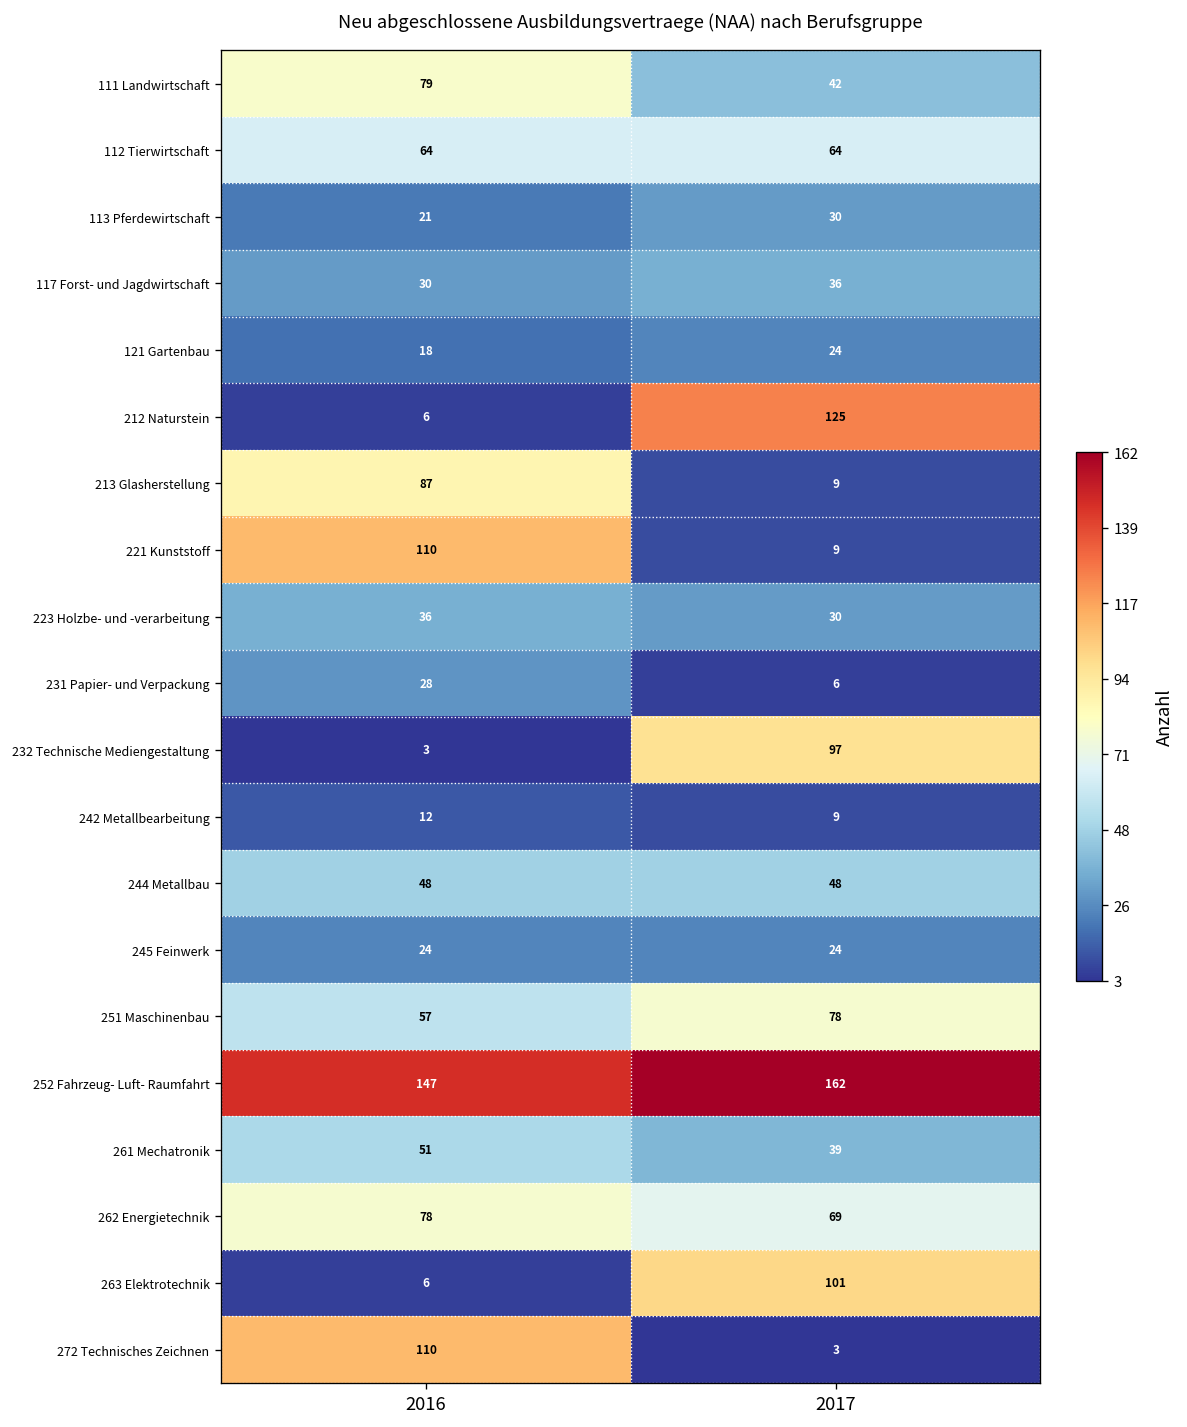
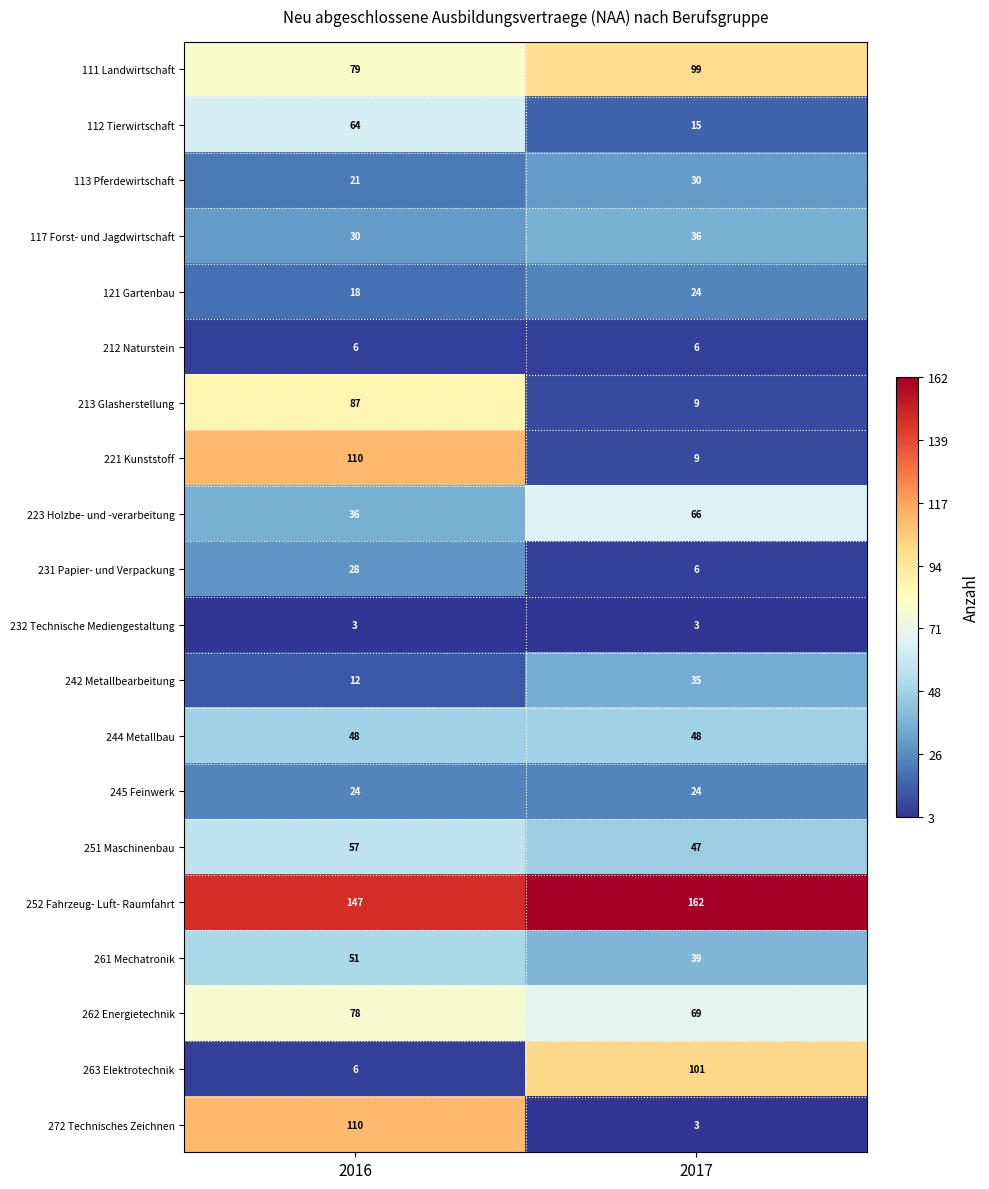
  {
    "111 Landwirtschaft": {
      "2016": 79,
-     "2017": 42
+     "2017": 99
    },
    "112 Tierwirtschaft": {
      "2016": 64,
-     "2017": 64
+     "2017": 15
    },
    "113 Pferdewirtschaft": {
      "2016": 21,
      "2017": 30
    },
    "117 Forst- und Jagdwirtschaft": {
      "2016": 30,
      "2017": 36
    },
    "121 Gartenbau": {
      "2016": 18,
      "2017": 24
    },
    "212 Naturstein": {
      "2016": 6,
-     "2017": 125
+     "2017": 6
    },
    "213 Glasherstellung": {
      "2016": 87,
      "2017": 9
    },
    "221 Kunststoff": {
      "2016": 110,
      "2017": 9
    },
    "223 Holzbe- und -verarbeitung": {
      "2016": 36,
-     "2017": 30
+     "2017": 66
    },
    "231 Papier- und Verpackung": {
      "2016": 28,
      "2017": 6
    },
    "232 Technische Mediengestaltung": {
      "2016": 3,
-     "2017": 97
+     "2017": 3
    },
    "242 Metallbearbeitung": {
      "2016": 12,
-     "2017": 9
+     "2017": 35
    },
    "244 Metallbau": {
      "2016": 48,
      "2017": 48
    },
    "245 Feinwerk": {
      "2016": 24,
      "2017": 24
    },
    "251 Maschinenbau": {
      "2016": 57,
-     "2017": 78
+     "2017": 47
    },
    "252 Fahrzeug- Luft- Raumfahrt": {
      "2016": 147,
      "2017": 162
    },
    "261 Mechatronik": {
      "2016": 51,
      "2017": 39
    },
    "262 Energietechnik": {
      "2016": 78,
      "2017": 69
    },
    "263 Elektrotechnik": {
      "2016": 6,
      "2017": 101
    },
    "272 Technisches Zeichnen": {
      "2016": 110,
      "2017": 3
    }
  }
